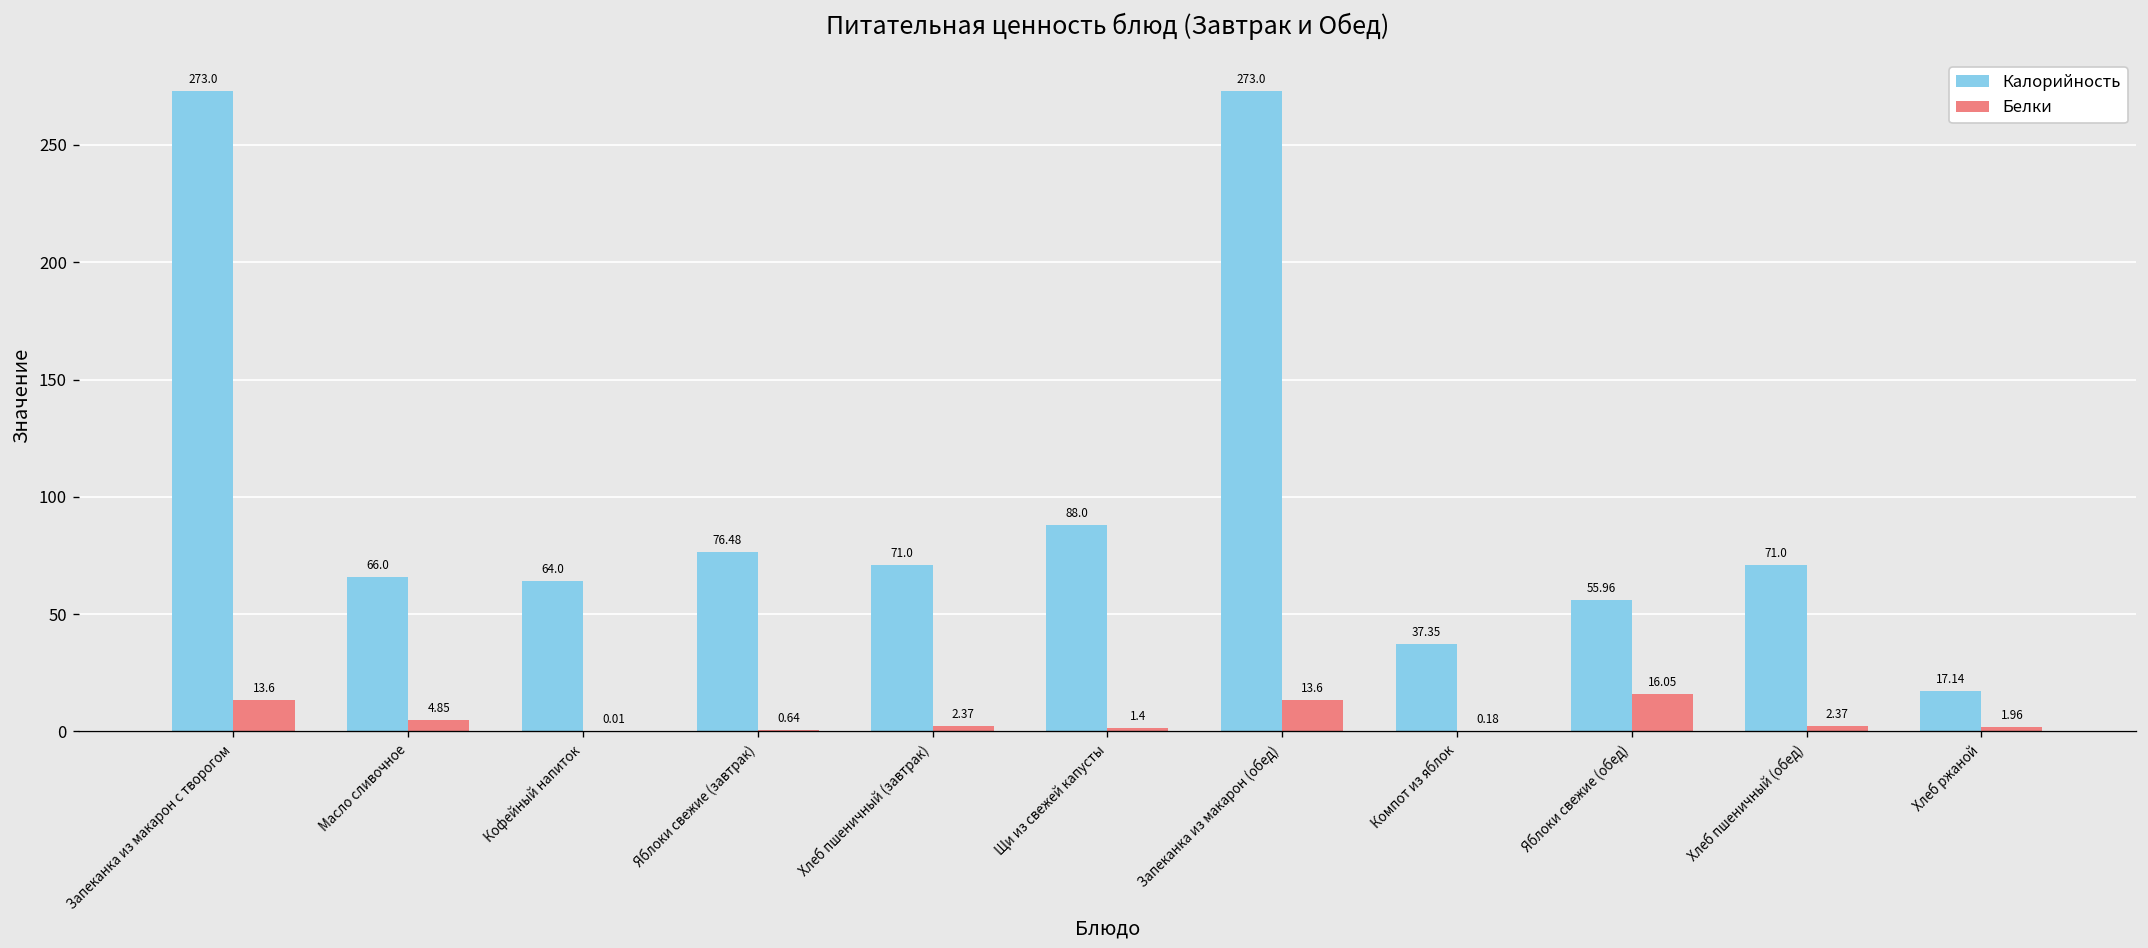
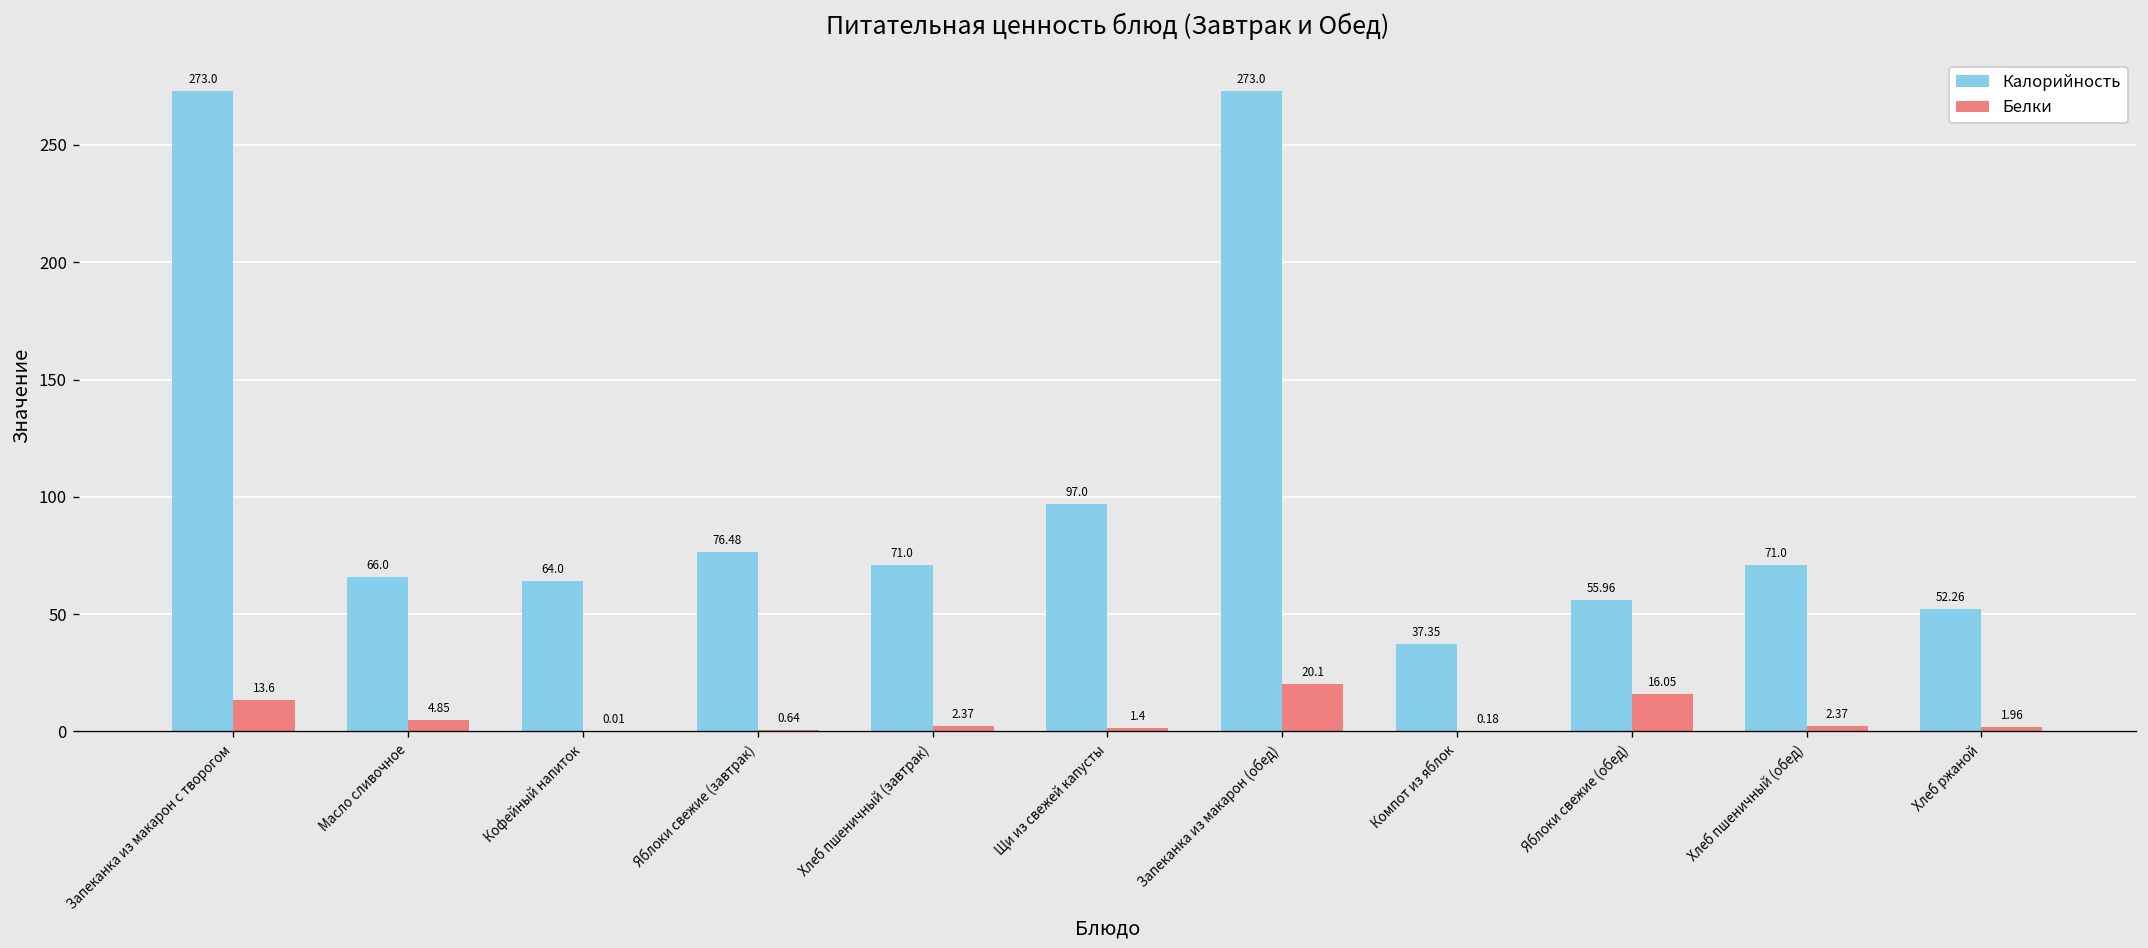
  {
    "Калорийность": {
      "Запеканка из макарон с творогом": 273.0,
      "Масло сливочное": 66.0,
      "Кофейный напиток": 64.0,
      "Яблоки свежие (завтрак)": 76.48,
      "Хлеб пшеничный (завтрак)": 71.0,
-     "Щи из свежей капусты": 88.0,
+     "Щи из свежей капусты": 97.0,
      "Запеканка из макарон (обед)": 273.0,
      "Компот из яблок": 37.35,
      "Яблоки свежие (обед)": 55.96,
      "Хлеб пшеничный (обед)": 71.0,
-     "Хлеб ржаной": 17.14
+     "Хлеб ржаной": 52.26
    },
    "Белки": {
      "Запеканка из макарон с творогом": 13.6,
      "Масло сливочное": 4.85,
      "Кофейный напиток": 0.01,
      "Яблоки свежие (завтрак)": 0.64,
      "Хлеб пшеничный (завтрак)": 2.37,
      "Щи из свежей капусты": 1.4,
-     "Запеканка из макарон (обед)": 13.6,
+     "Запеканка из макарон (обед)": 20.1,
      "Компот из яблок": 0.18,
      "Яблоки свежие (обед)": 16.05,
      "Хлеб пшеничный (обед)": 2.37,
      "Хлеб ржаной": 1.96
    }
  }
